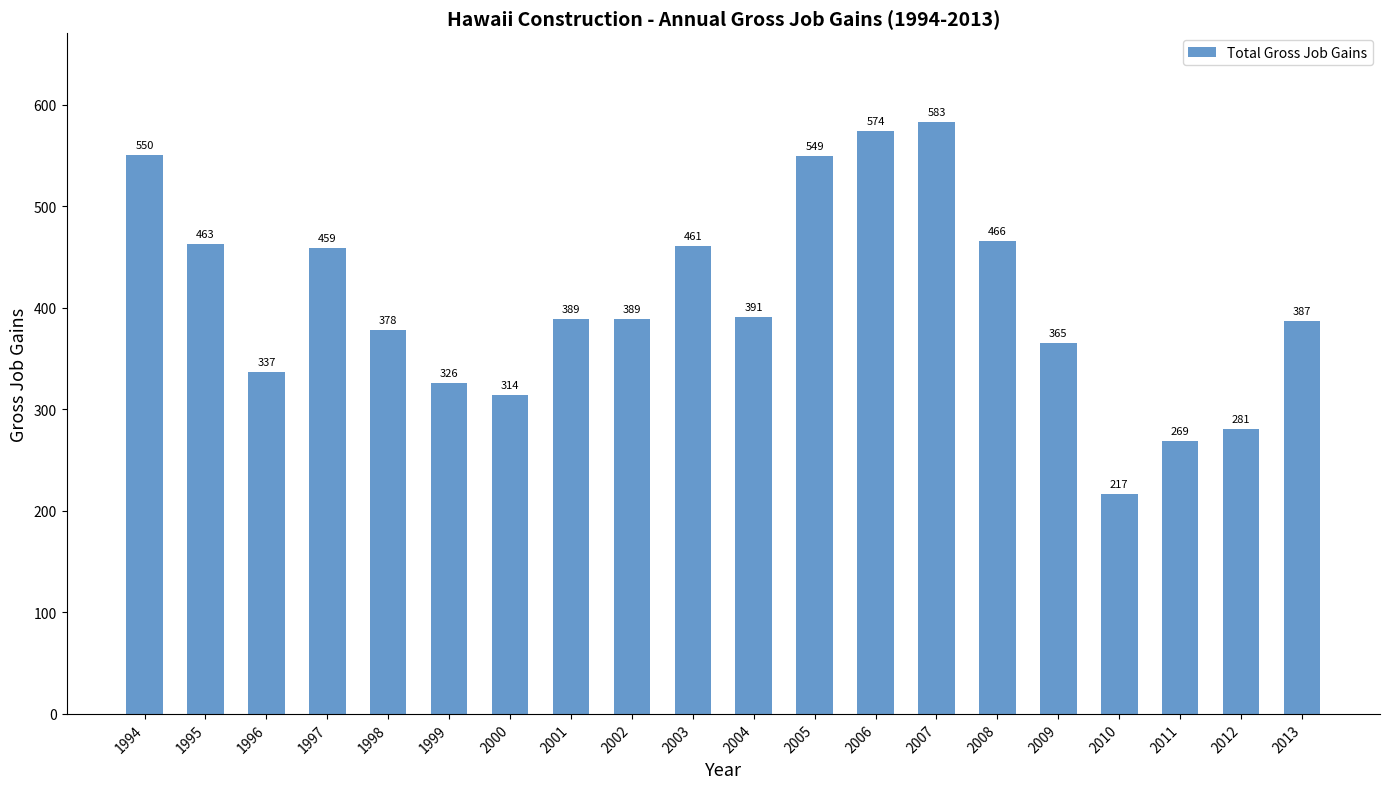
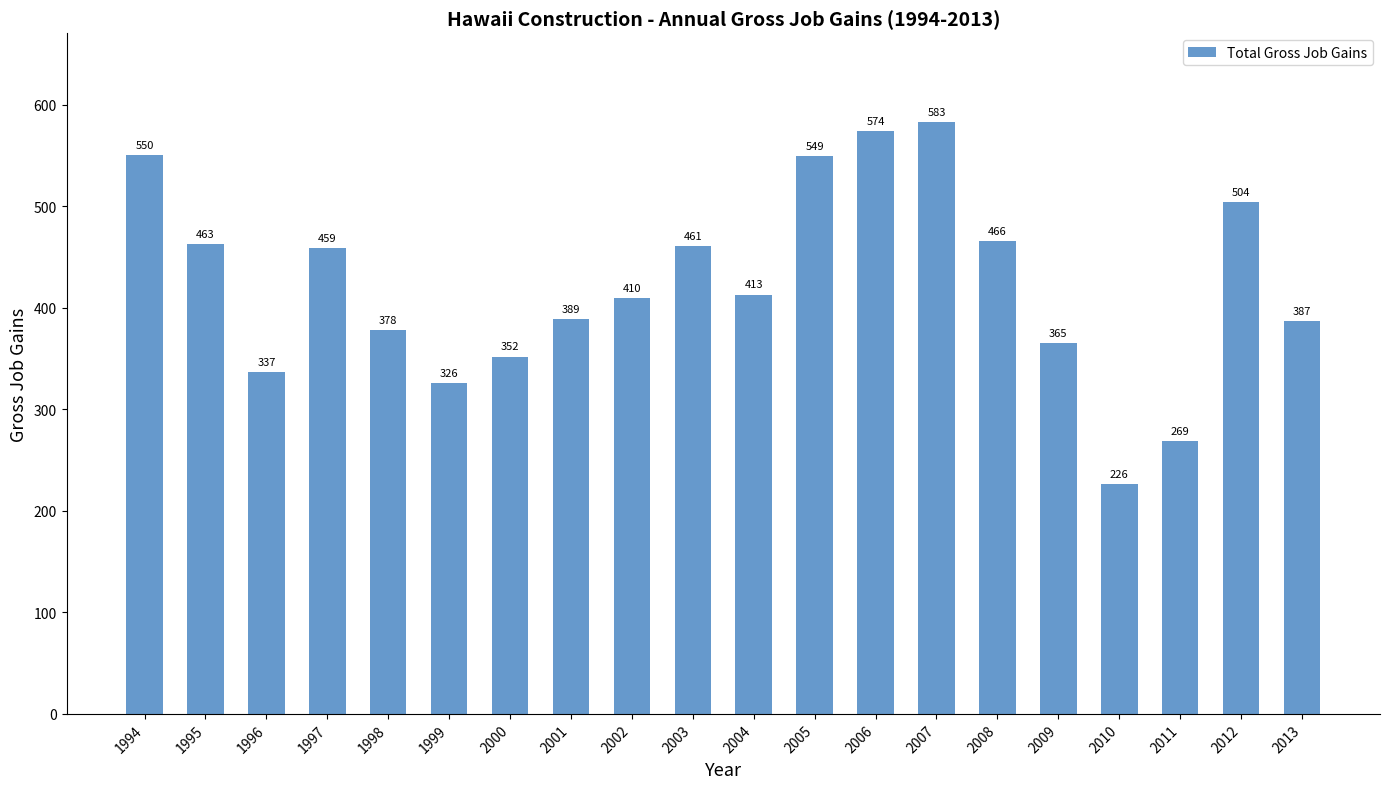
  {
    "1994": 550,
    "1995": 463,
    "1996": 337,
    "1997": 459,
    "1998": 378,
    "1999": 326,
-   "2000": 314,
+   "2000": 352,
    "2001": 389,
-   "2002": 389,
+   "2002": 410,
    "2003": 461,
-   "2004": 391,
+   "2004": 413,
    "2005": 549,
    "2006": 574,
    "2007": 583,
    "2008": 466,
    "2009": 365,
-   "2010": 217,
+   "2010": 226,
    "2011": 269,
-   "2012": 281,
+   "2012": 504,
    "2013": 387
  }
